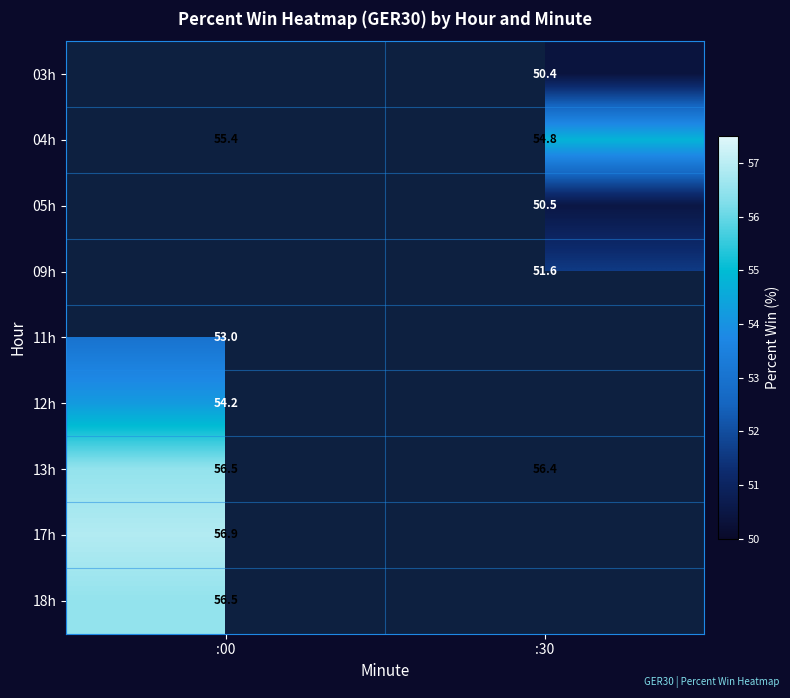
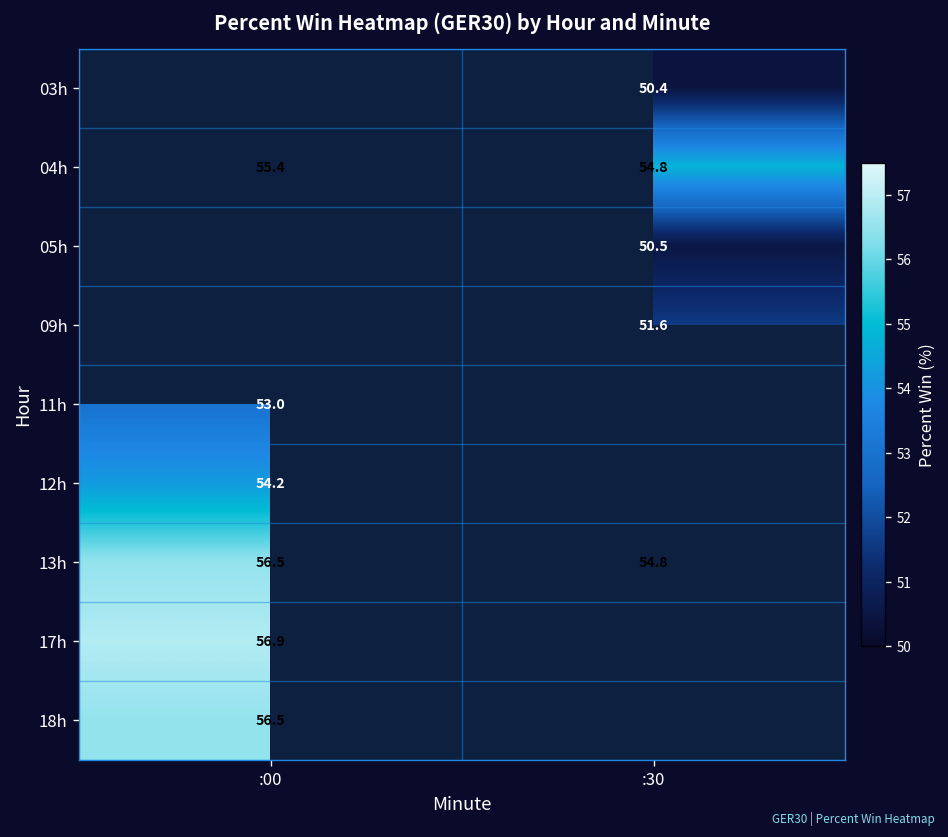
  {
    "03h": {
      ":30": 50.4
    },
    "04h": {
      ":00": 55.4,
      ":30": 54.8
    },
    "05h": {
      ":30": 50.5
    },
    "09h": {
      ":30": 51.6
    },
    "11h": {
      ":00": 53.0
    },
    "12h": {
      ":00": 54.2
    },
    "13h": {
      ":00": 56.5,
-     ":30": 56.4
+     ":30": 54.8
    },
    "17h": {
      ":00": 56.9
    },
    "18h": {
      ":00": 56.5
    }
  }
